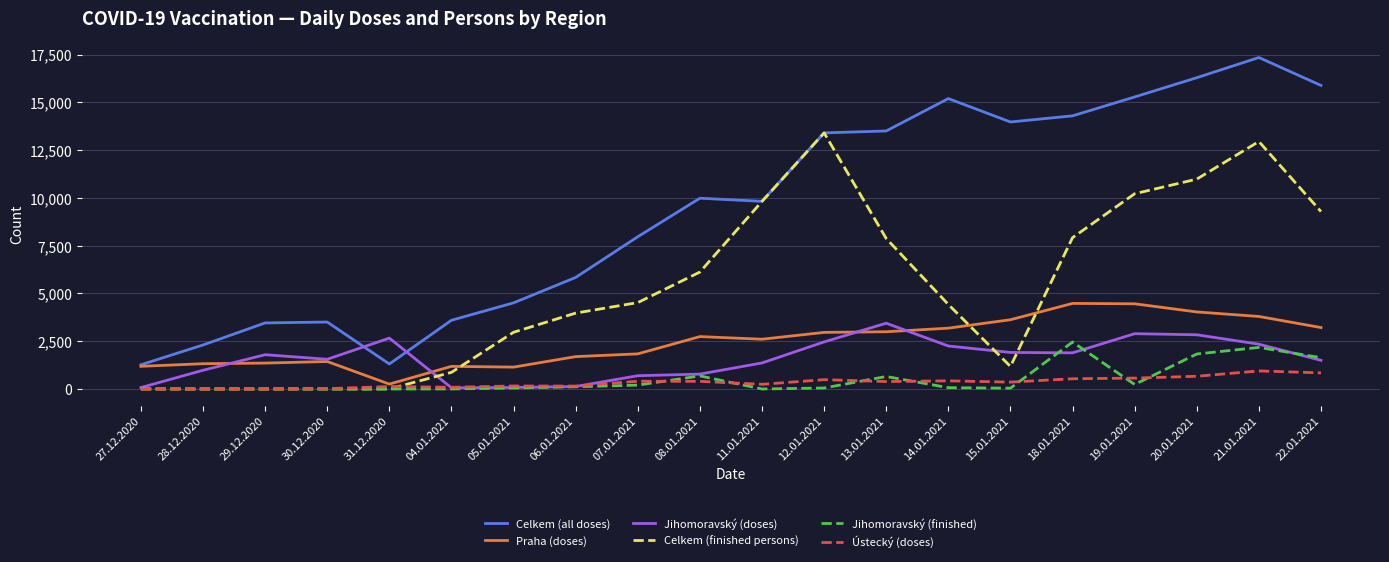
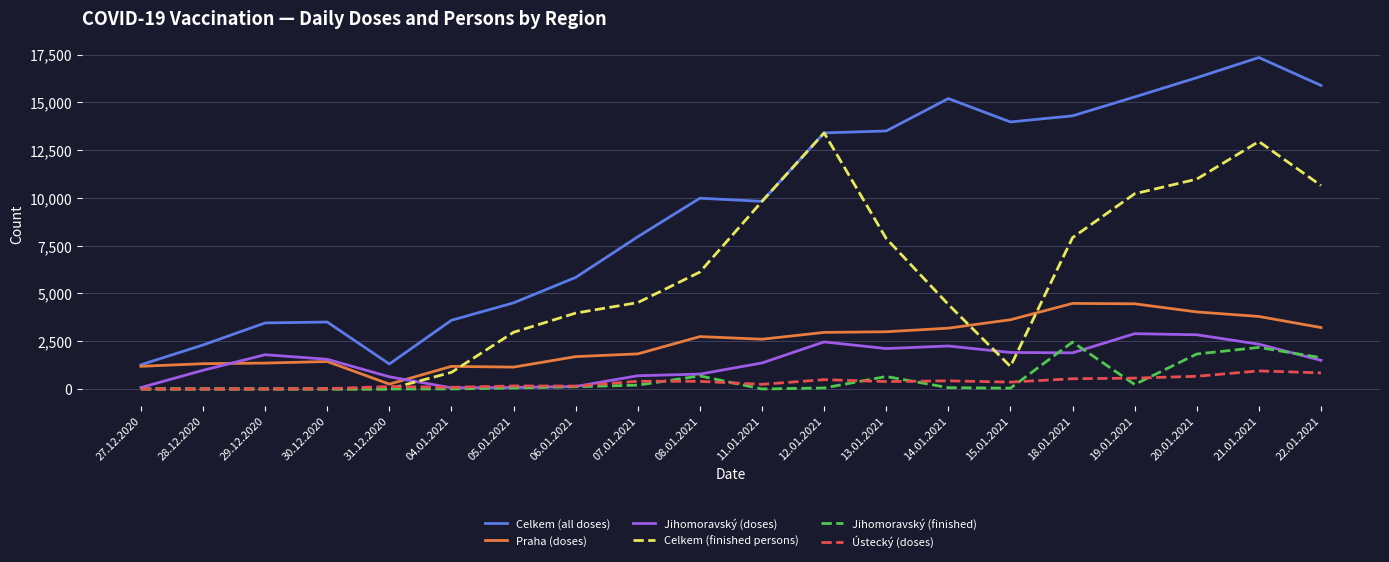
  {
    "Celkem (all doses)": {
      "28.12.2020": "2,300",
      "29.12.2020": "3,500",
      "30.12.2020": "3,500",
      "31.12.2020": "1,300",
      "04.01.2021": "3,600",
      "05.01.2021": "4,500",
      "06.01.2021": "5,800",
      "07.01.2021": "8,000",
      "08.01.2021": "10,000",
      "13.01.2021": "13,500",
      "14.01.2021": "15,200",
      "15.01.2021": "14,000",
      "18.01.2021": "14,300",
      "19.01.2021": "15,300",
      "20.01.2021": "16,300",
      "21.01.2021": "17,300",
      "22.01.2021": "15,900"
    },
    "Jihomoravský (doses)": {
      "28.12.2020": "1,000",
      "29.12.2020": "1,800",
-     "31.12.2020": "2,700",
+     "31.12.2020": "600",
      "07.01.2021": "700",
      "11.01.2021": "1,400",
      "12.01.2021": "2,500",
-     "13.01.2021": "3,400",
+     "13.01.2021": "2,100",
      "14.01.2021": "2,300",
      "15.01.2021": "1,900",
      "18.01.2021": "1,900",
      "19.01.2021": "2,900",
      "20.01.2021": "2,800",
      "21.01.2021": "2,300",
      "22.01.2021": "1,500"
    },
    "Celkem (finished persons)": {
      "04.01.2021": "900",
      "05.01.2021": "3,000",
      "06.01.2021": "4,000",
      "07.01.2021": "4,500",
      "08.01.2021": "6,100",
      "13.01.2021": "7,900",
      "14.01.2021": "4,400",
      "15.01.2021": "1,200",
      "18.01.2021": "7,900",
      "19.01.2021": "10,200",
      "20.01.2021": "11,000",
      "21.01.2021": "13,000",
-     "22.01.2021": "9,300"
+     "22.01.2021": "10,600"
    },
    "Jihomoravský (finished)": {
      "07.01.2021": "200",
      "11.01.2021": "0",
      "12.01.2021": "100",
      "13.01.2021": "700",
      "14.01.2021": "100",
      "15.01.2021": "0",
      "18.01.2021": "2,500",
      "19.01.2021": "200",
      "20.01.2021": "1,800",
      "21.01.2021": "2,200",
      "22.01.2021": "1,600"
    }
  }
